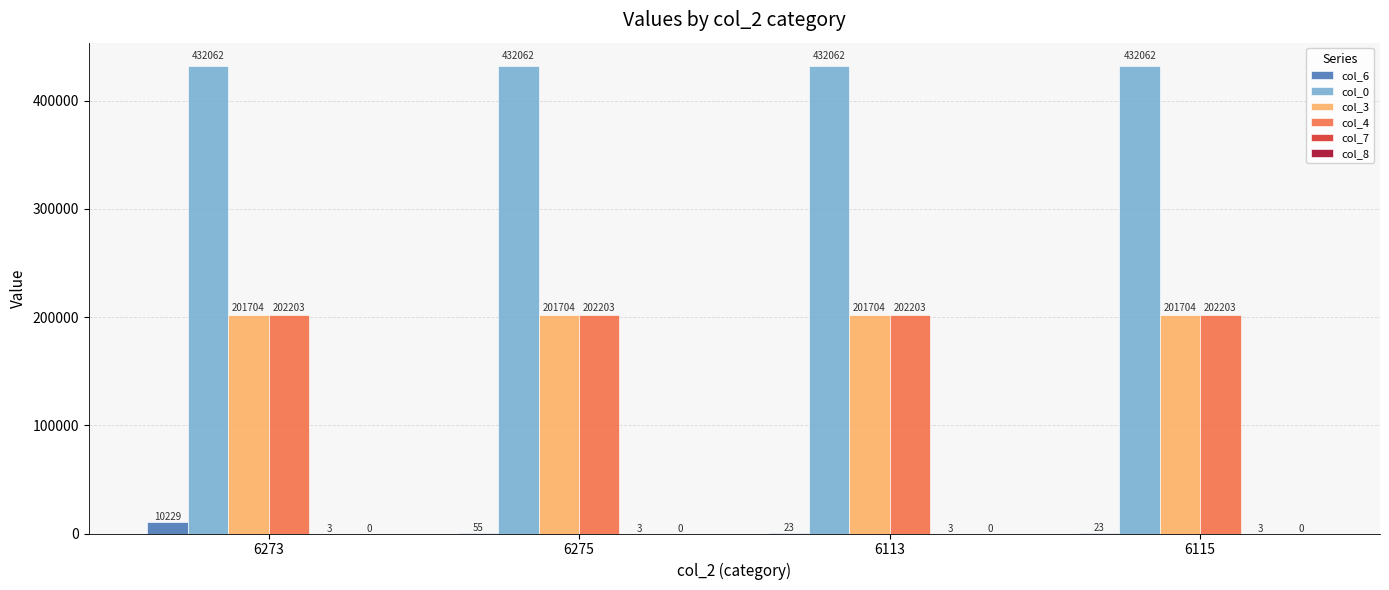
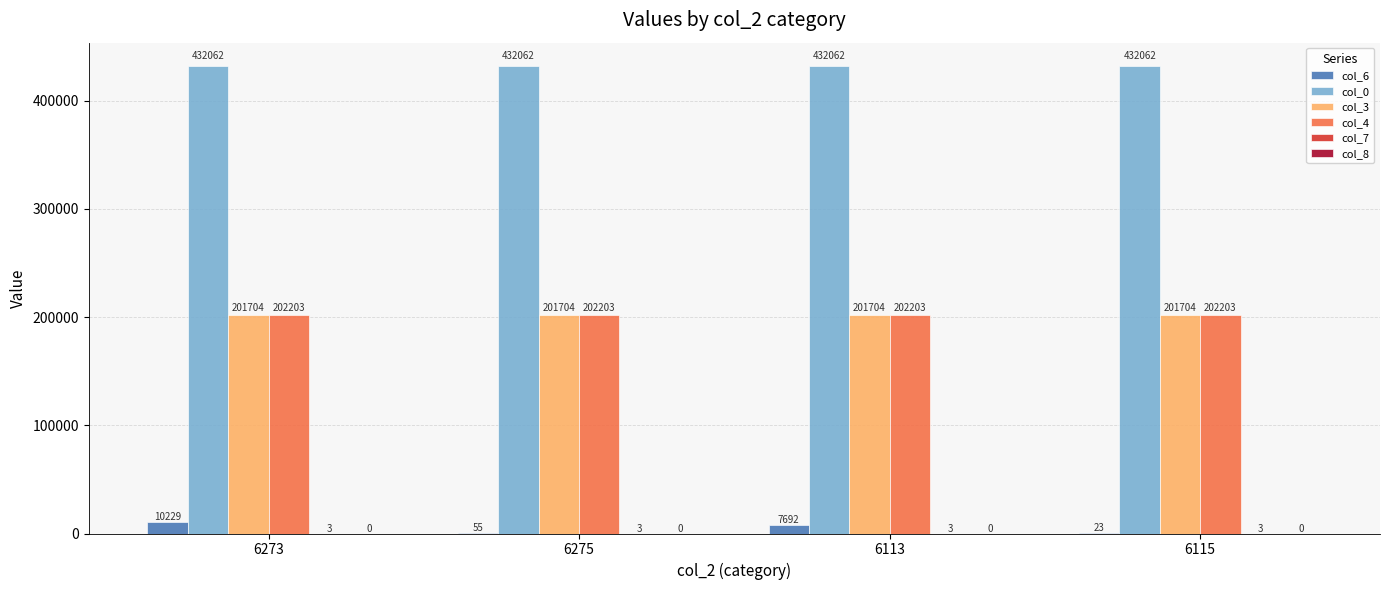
  {
    "col_6": {
      "6273": 10229,
      "6275": 55,
-     "6113": 23,
+     "6113": 7692,
      "6115": 23
    },
    "col_0": {
      "6273": 432062,
      "6275": 432062,
      "6113": 432062,
      "6115": 432062
    },
    "col_3": {
      "6273": 201704,
      "6275": 201704,
      "6113": 201704,
      "6115": 201704
    },
    "col_4": {
      "6273": 202203,
      "6275": 202203,
      "6113": 202203,
      "6115": 202203
    },
    "col_7": {
      "6273": 3,
      "6275": 3,
      "6113": 3,
      "6115": 3
    },
    "col_8": {
      "6273": 0,
      "6275": 0,
      "6113": 0,
      "6115": 0
    }
  }
